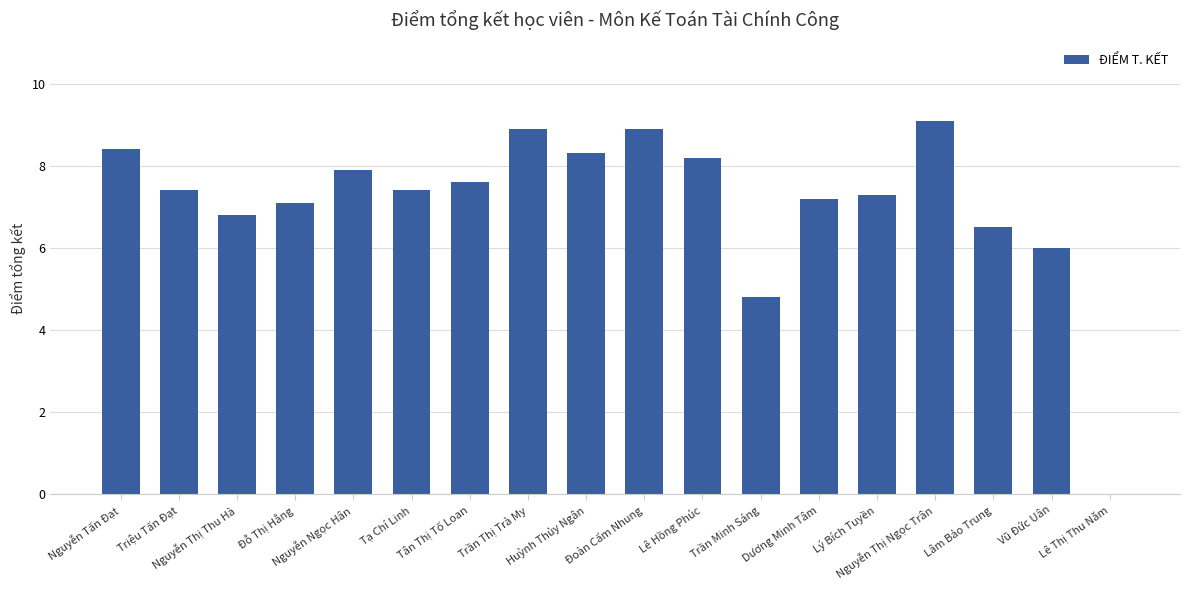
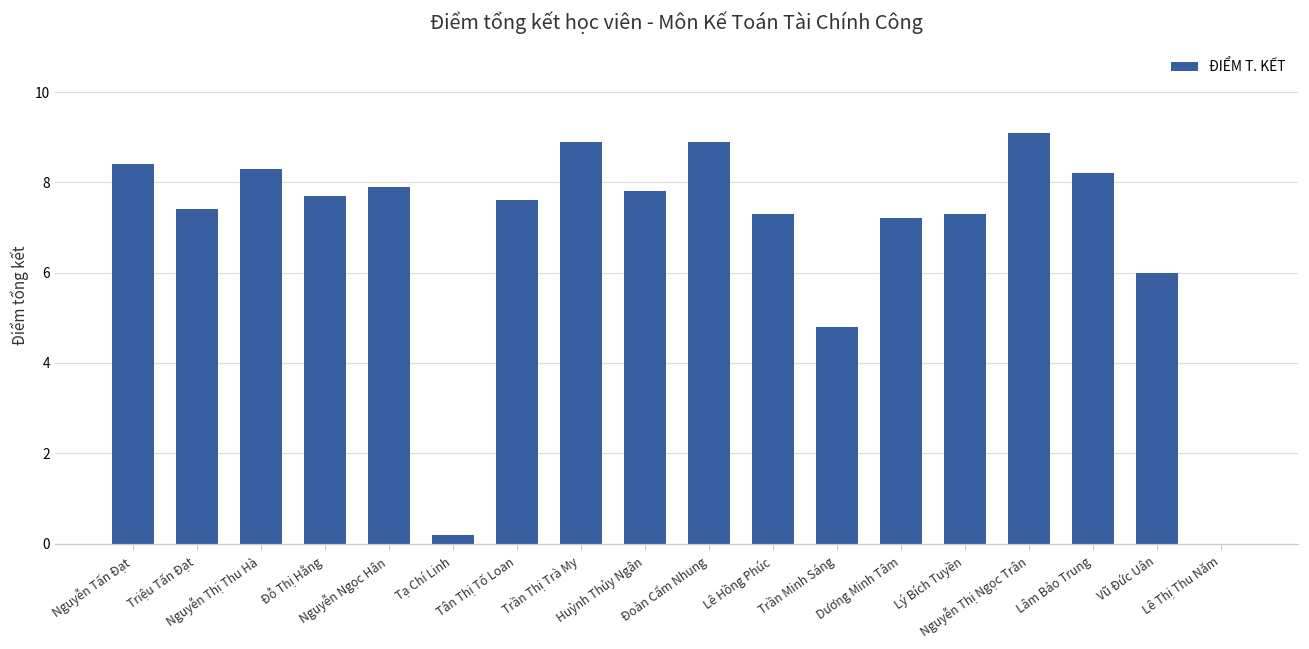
  {
    "Nguyễn Tấn Đạt": 8.4,
    "Triệu Tấn Đạt": 7.4,
-   "Nguyễn Thị Thu Hà": 6.8,
-   "Đỗ Thị Hằng": 7.1,
+   "Nguyễn Thị Thu Hà": 8.3,
+   "Đỗ Thị Hằng": 7.7,
    "Nguyễn Ngọc Hân": 7.9,
-   "Tạ Chí Linh": 7.4,
+   "Tạ Chí Linh": 0.2,
    "Tân Thị Tố Loan": 7.6,
    "Trần Thị Trà My": 8.9,
-   "Huỳnh Thủy Ngân": 8.3,
+   "Huỳnh Thủy Ngân": 7.8,
    "Đoàn Cẩm Nhung": 8.9,
-   "Lê Hồng Phúc": 8.2,
+   "Lê Hồng Phúc": 7.3,
    "Trần Minh Sáng": 4.8,
    "Dương Minh Tâm": 7.2,
    "Lý Bích Tuyền": 7.3,
    "Nguyễn Thị Ngọc Trân": 9.1,
-   "Lâm Bảo Trung": 6.5,
+   "Lâm Bảo Trung": 8.2,
    "Vũ Đức Uân": 6.0,
    "Lê Thị Thu Năm": 0.0
  }
